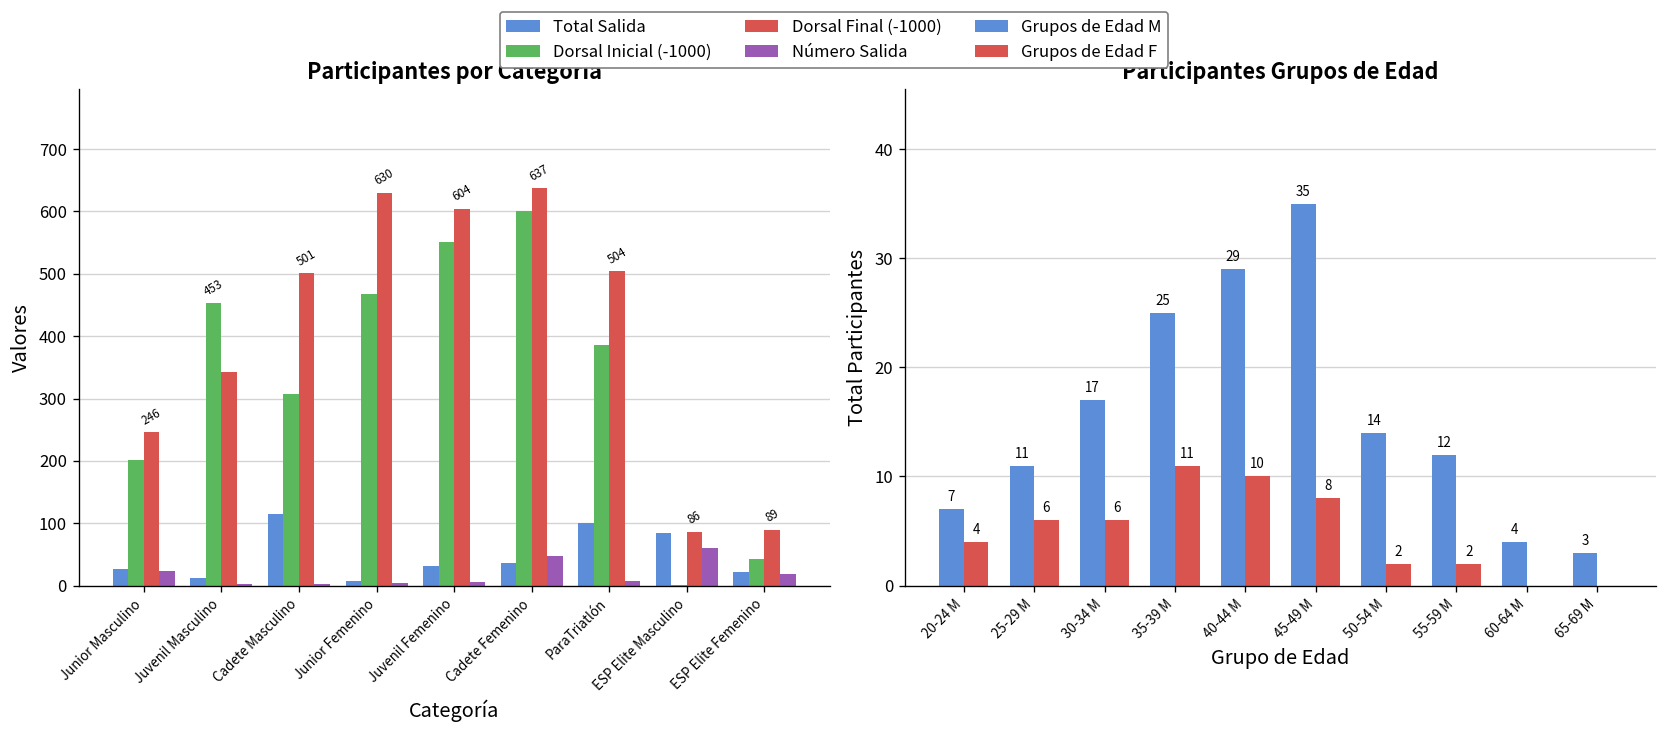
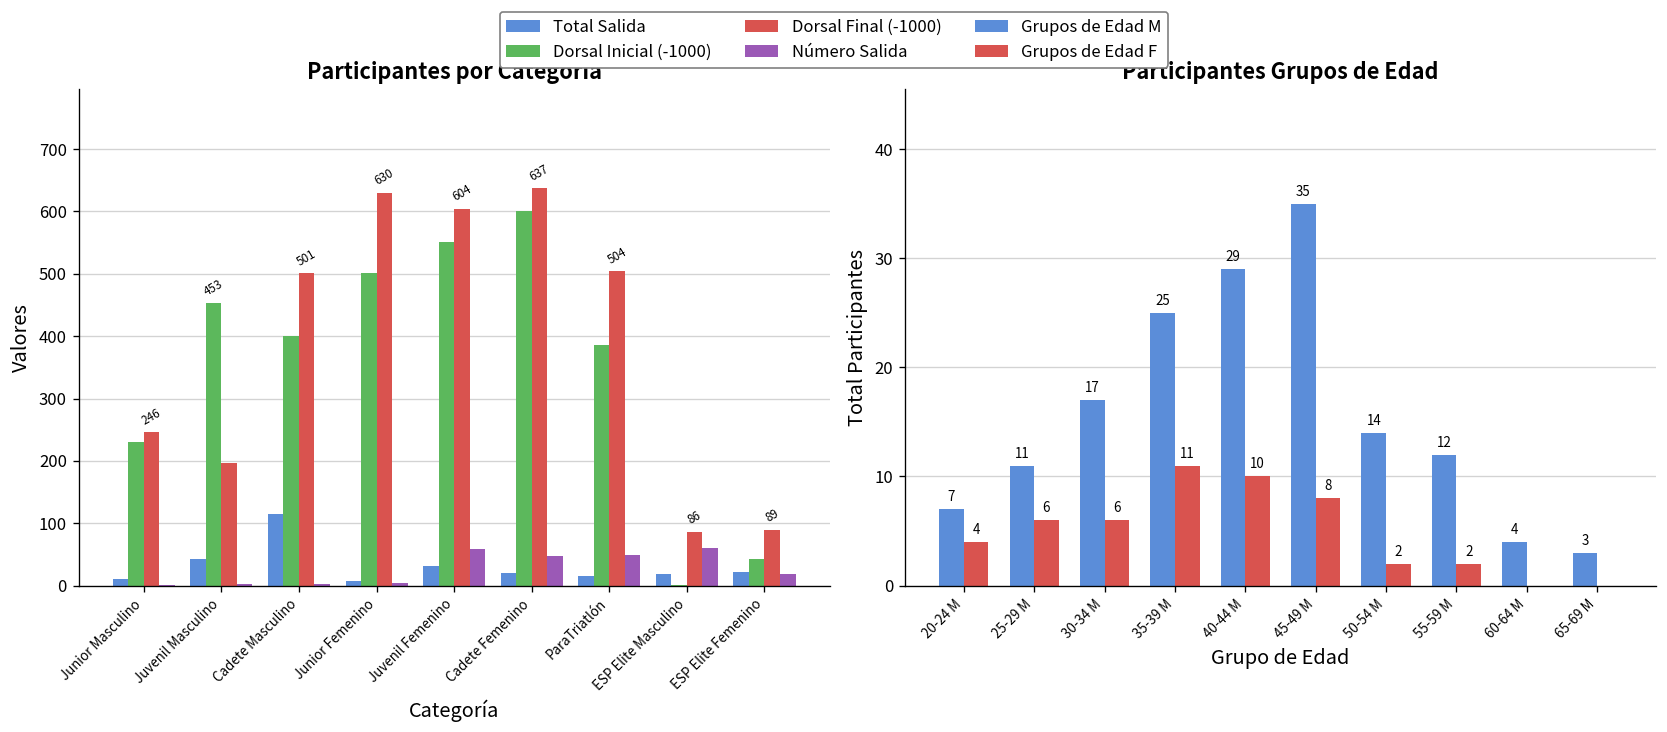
  {
    "Participantes por Categoría": {
      "Total Salida": {
-       "Junior Masculino": 30,
-       "Juvenil Masculino": 10,
+       "Junior Masculino": 10,
+       "Juvenil Masculino": 40,
        "Cadete Masculino": 110,
        "Junior Femenino": 10,
        "Juvenil Femenino": 30,
-       "Cadete Femenino": 40,
-       "ParaTriatlón": 100,
-       "ESP Elite Masculino": 90,
+       "Cadete Femenino": 20,
+       "ParaTriatlón": 20,
+       "ESP Elite Masculino": 20,
        "ESP Elite Femenino": 20
      },
      "Dorsal Inicial (-1000)": {
-       "Junior Masculino": 200,
-       "Cadete Masculino": 310,
-       "Junior Femenino": 470,
+       "Junior Masculino": 230,
+       "Cadete Masculino": 400,
+       "Junior Femenino": 500,
        "Juvenil Femenino": 550,
        "Cadete Femenino": 600,
        "ParaTriatlón": 390,
        "ESP Elite Femenino": 40
      },
      "Dorsal Final (-1000)": {
-       "Juvenil Masculino": 340
+       "Juvenil Masculino": 200
      },
      "Número Salida": {
-       "Junior Masculino": 20,
-       "Juvenil Femenino": 10,
+       "Junior Masculino": 0,
+       "Juvenil Femenino": 60,
        "Cadete Femenino": 50,
-       "ParaTriatlón": 10,
+       "ParaTriatlón": 50,
        "ESP Elite Masculino": 60,
        "ESP Elite Femenino": 20
      }
    },
    "Participantes Grupos de Edad": {
      "Grupos de Edad M": {
        "20-24 M": 7,
        "25-29 M": 11,
        "30-34 M": 17,
        "35-39 M": 25,
        "40-44 M": 29,
        "45-49 M": 35,
        "50-54 M": 14,
        "55-59 M": 12,
        "60-64 M": 4,
        "65-69 M": 3
      },
      "Grupos de Edad F": {
        "20-24 M": 4,
        "25-29 M": 6,
        "30-34 M": 6,
        "35-39 M": 11,
        "40-44 M": 10,
        "45-49 M": 8,
        "50-54 M": 2,
        "55-59 M": 2
      }
    }
  }
